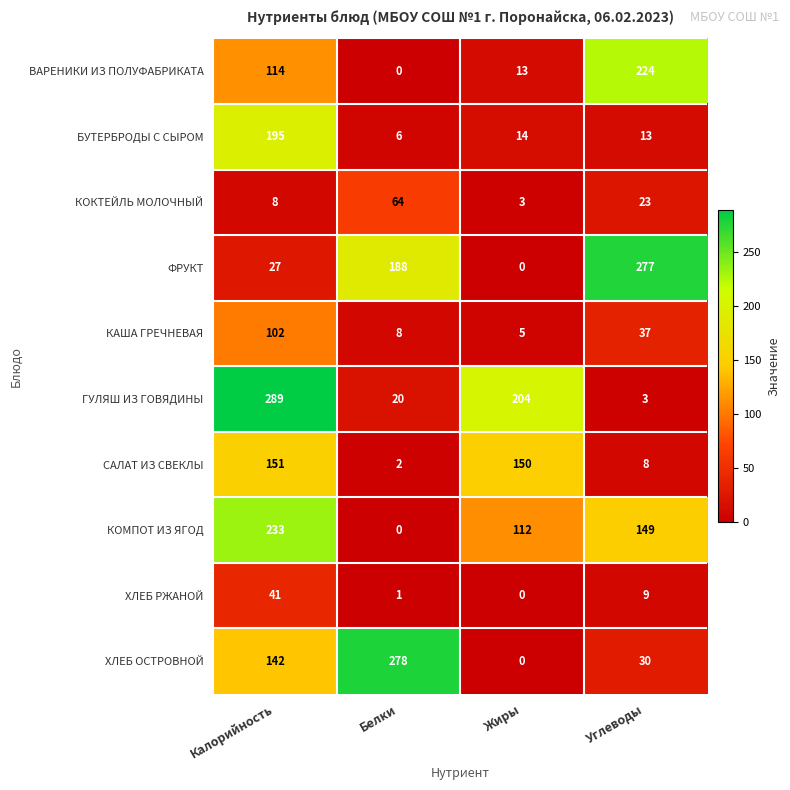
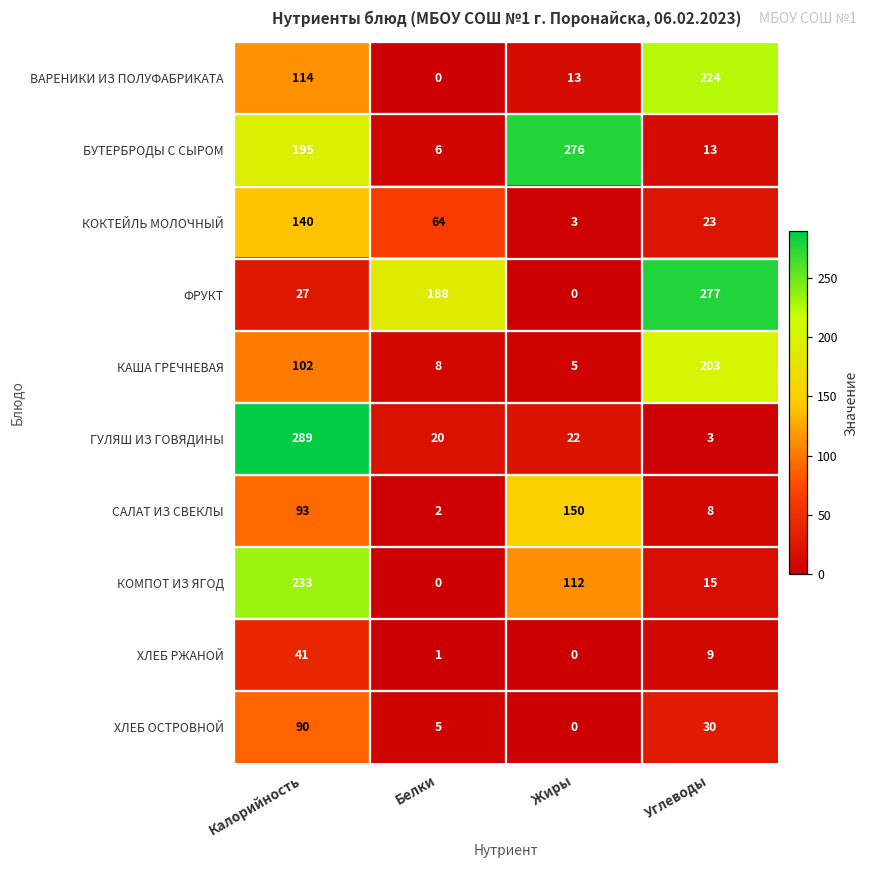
  {
    "ВАРЕНИКИ ИЗ ПОЛУФАБРИКАТА": {
      "Калорийность": 114,
      "Белки": 0,
      "Жиры": 13,
      "Углеводы": 224
    },
    "БУТЕРБРОДЫ С СЫРОМ": {
      "Калорийность": 195,
      "Белки": 6,
-     "Жиры": 14,
+     "Жиры": 276,
      "Углеводы": 13
    },
    "КОКТЕЙЛЬ МОЛОЧНЫЙ": {
-     "Калорийность": 8,
+     "Калорийность": 140,
      "Белки": 64,
      "Жиры": 3,
      "Углеводы": 23
    },
    "ФРУКТ": {
      "Калорийность": 27,
      "Белки": 188,
      "Жиры": 0,
      "Углеводы": 277
    },
    "КАША ГРЕЧНЕВАЯ": {
      "Калорийность": 102,
      "Белки": 8,
      "Жиры": 5,
-     "Углеводы": 37
+     "Углеводы": 203
    },
    "ГУЛЯШ ИЗ ГОВЯДИНЫ": {
      "Калорийность": 289,
      "Белки": 20,
-     "Жиры": 204,
+     "Жиры": 22,
      "Углеводы": 3
    },
    "САЛАТ ИЗ СВЕКЛЫ": {
-     "Калорийность": 151,
+     "Калорийность": 93,
      "Белки": 2,
      "Жиры": 150,
      "Углеводы": 8
    },
    "КОМПОТ ИЗ ЯГОД": {
      "Калорийность": 233,
      "Белки": 0,
      "Жиры": 112,
-     "Углеводы": 149
+     "Углеводы": 15
    },
    "ХЛЕБ РЖАНОЙ": {
      "Калорийность": 41,
      "Белки": 1,
      "Жиры": 0,
      "Углеводы": 9
    },
    "ХЛЕБ ОСТРОВНОЙ": {
-     "Калорийность": 142,
-     "Белки": 278,
+     "Калорийность": 90,
+     "Белки": 5,
      "Жиры": 0,
      "Углеводы": 30
    }
  }
